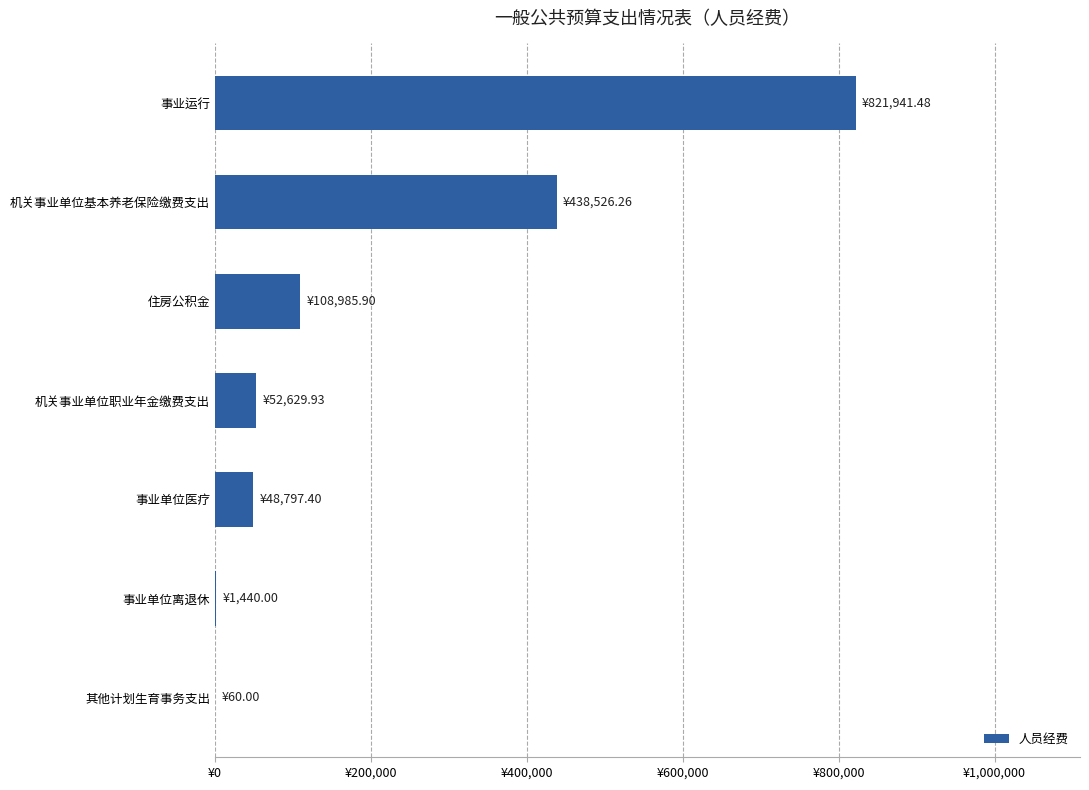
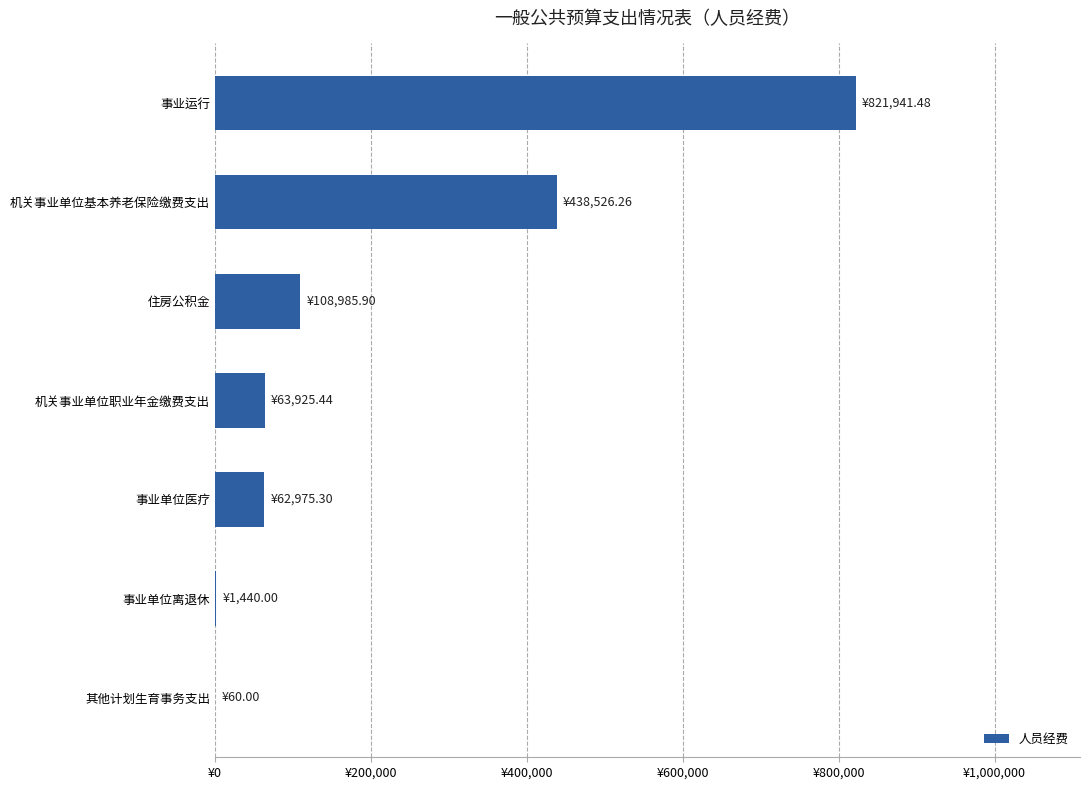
  {
    "事业运行": "¥821,941.48",
    "机关事业单位基本养老保险缴费支出": "¥438,526.26",
    "住房公积金": "¥108,985.90",
-   "机关事业单位职业年金缴费支出": "¥52,629.93",
-   "事业单位医疗": "¥48,797.40",
+   "机关事业单位职业年金缴费支出": "¥63,925.44",
+   "事业单位医疗": "¥62,975.30",
    "事业单位离退休": "¥1,440.00",
    "其他计划生育事务支出": "¥60.00"
  }
